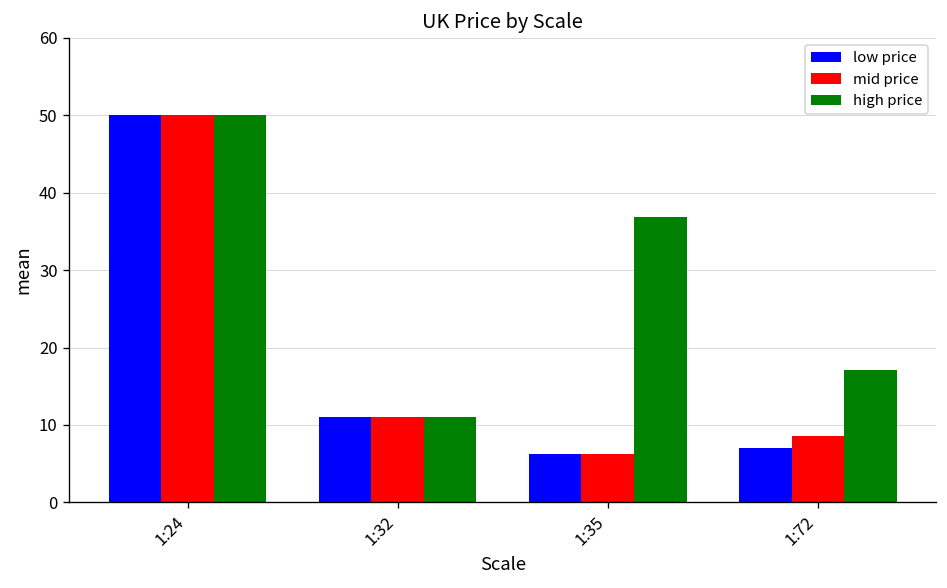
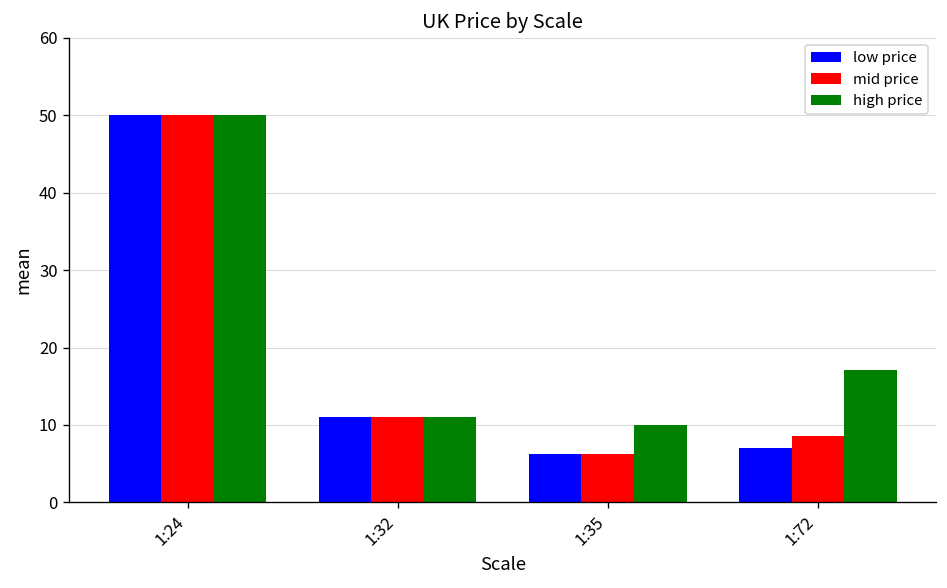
  {
    "low price": {
      "1:24": 50,
      "1:32": 11,
      "1:35": 6,
      "1:72": 7
    },
    "mid price": {
      "1:24": 50,
      "1:32": 11,
      "1:35": 6,
      "1:72": 9
    },
    "high price": {
      "1:24": 50,
      "1:32": 11,
-     "1:35": 37,
+     "1:35": 10,
      "1:72": 17
    }
  }
